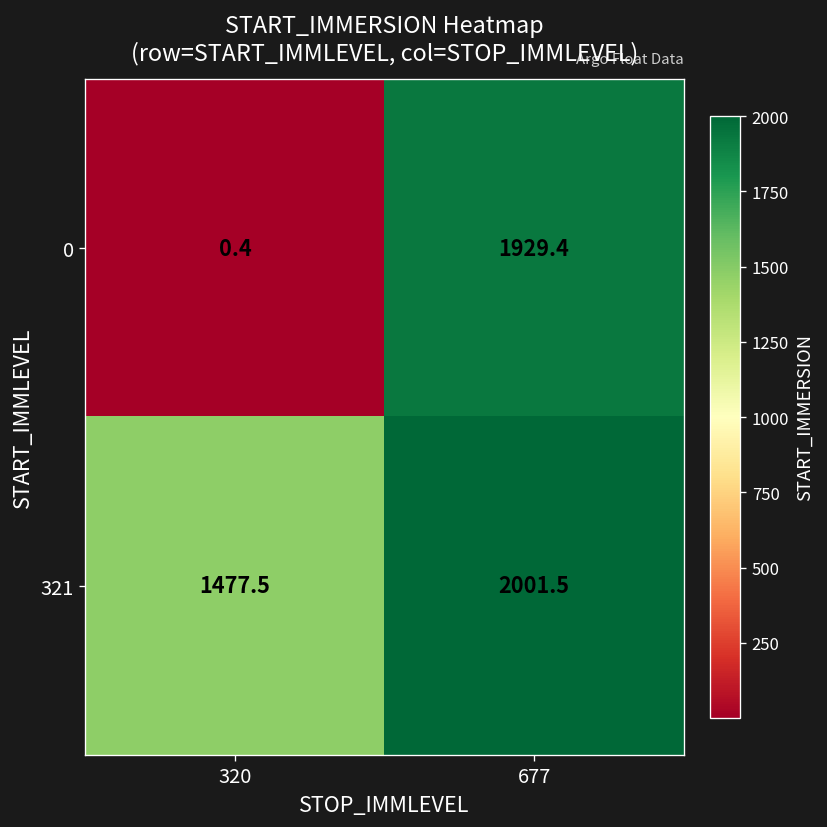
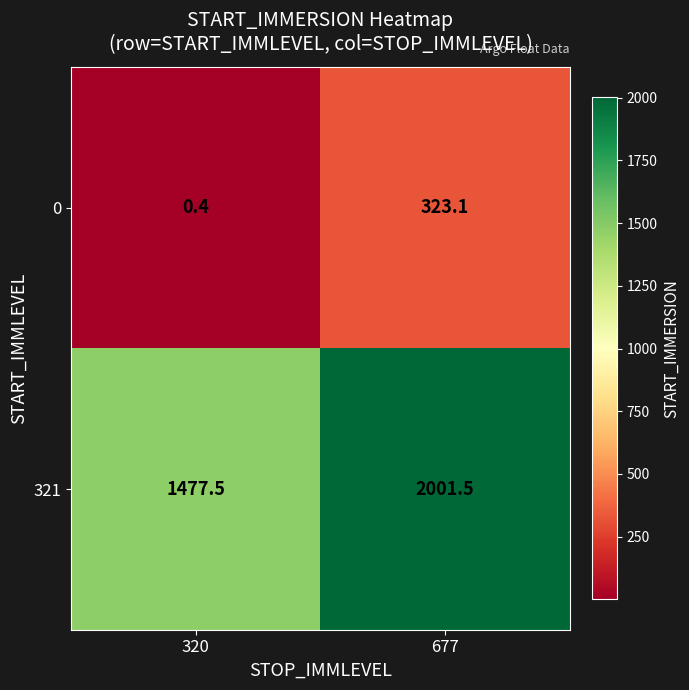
  {
    "0": {
      "320": 0.4,
-     "677": 1929.4
+     "677": 323.1
    },
    "321": {
      "320": 1477.5,
      "677": 2001.5
    }
  }
